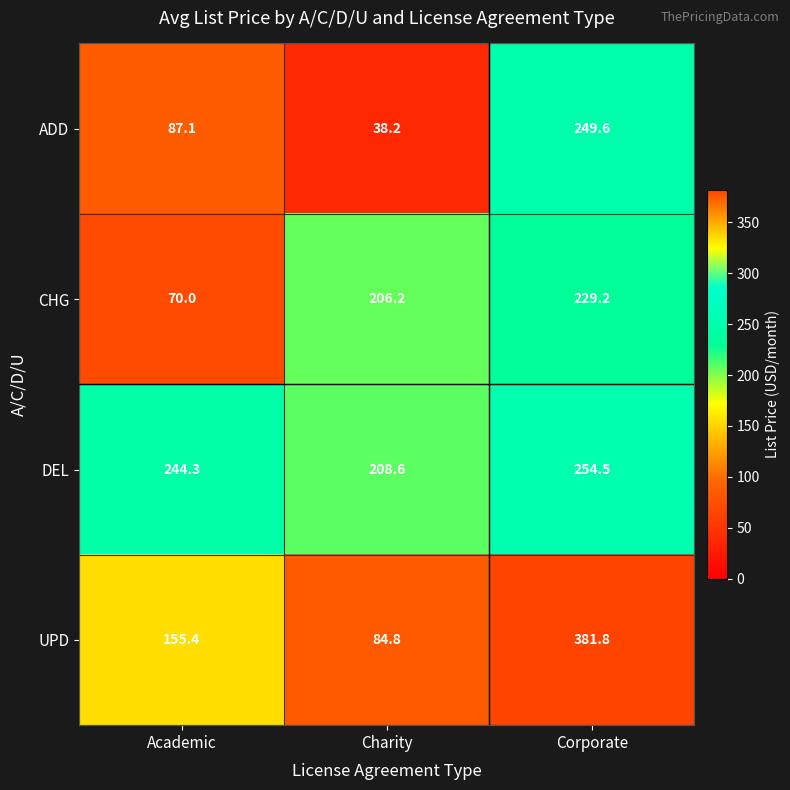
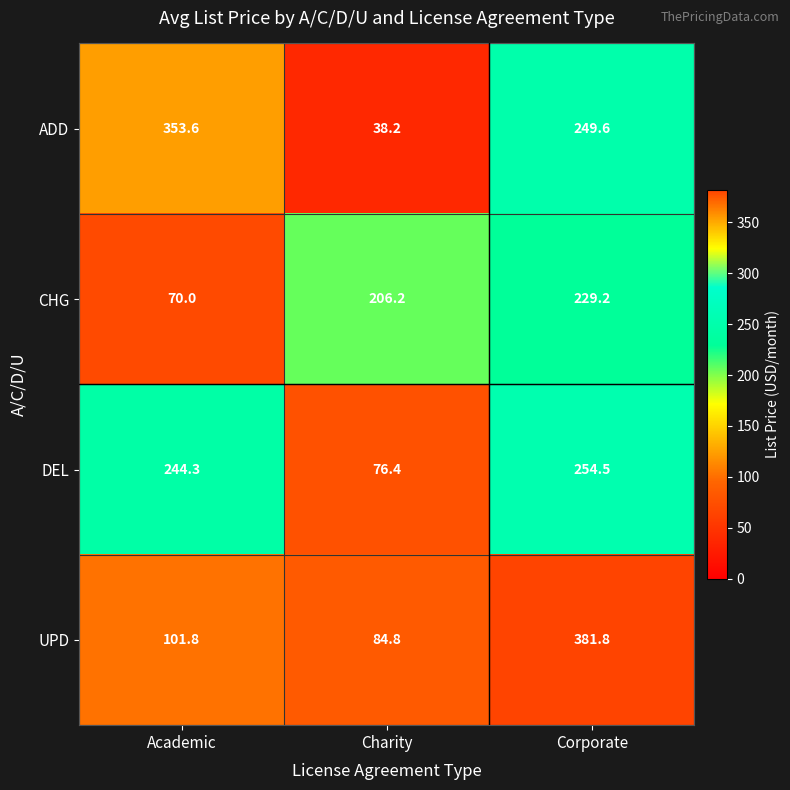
  {
    "ADD": {
-     "Academic": 87.1,
+     "Academic": 353.6,
      "Charity": 38.2,
      "Corporate": 249.6
    },
    "CHG": {
      "Academic": 70.0,
      "Charity": 206.2,
      "Corporate": 229.2
    },
    "DEL": {
      "Academic": 244.3,
-     "Charity": 208.6,
+     "Charity": 76.4,
      "Corporate": 254.5
    },
    "UPD": {
-     "Academic": 155.4,
+     "Academic": 101.8,
      "Charity": 84.8,
      "Corporate": 381.8
    }
  }
